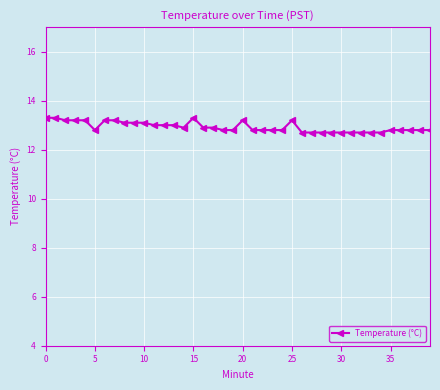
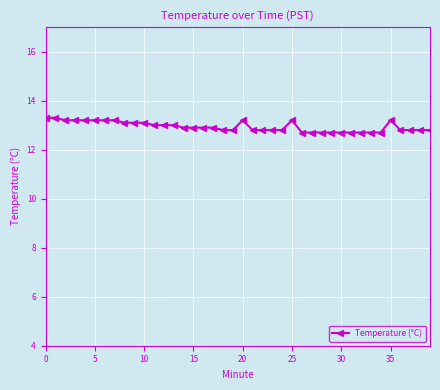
  {
    "0": 13.3,
-   "5": 12.8,
+   "5": 13.2,
    "10": 13.1,
-   "15": 13.3,
+   "15": 12.9,
    "20": 13.2,
    "25": 13.2,
    "30": 12.7,
-   "35": 12.8
+   "35": 13.2
  }
